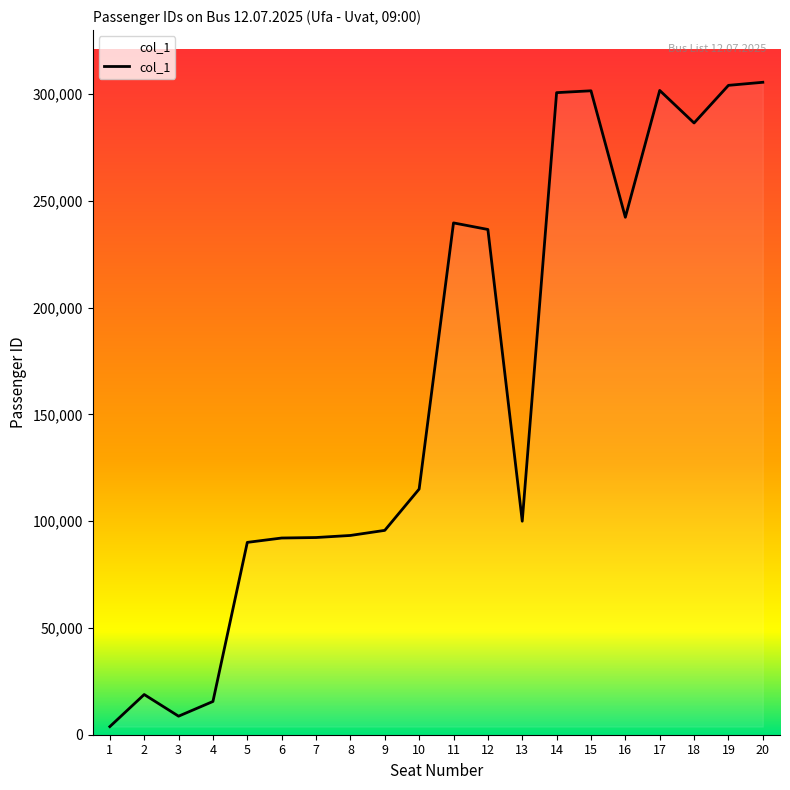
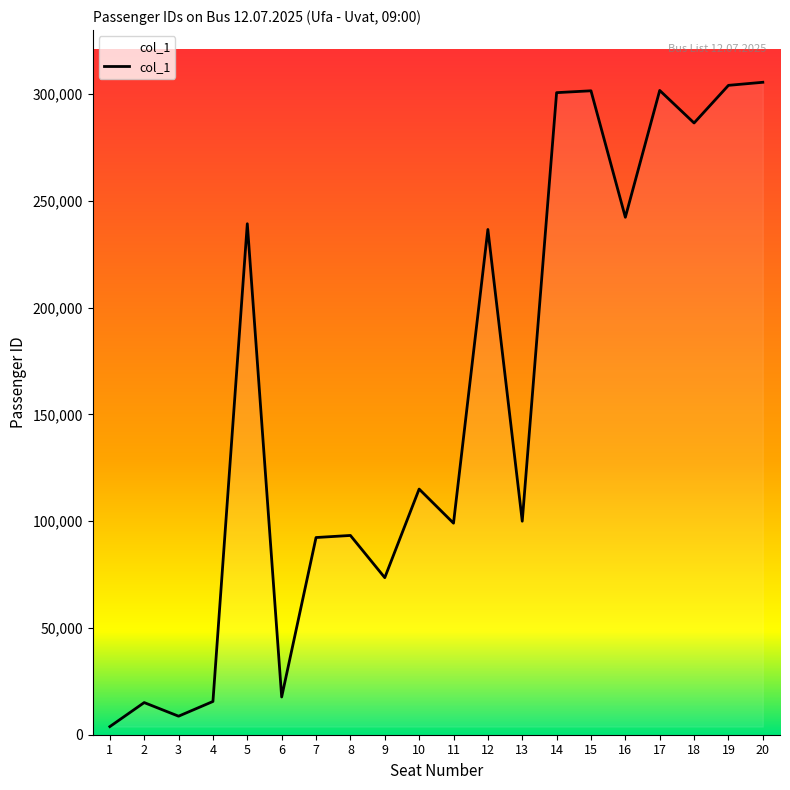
  {
    "1": "4,000",
-   "2": "19,000",
+   "2": "15,000",
    "3": "9,000",
    "4": "16,000",
-   "5": "90,000",
-   "6": "92,000",
+   "5": "239,000",
+   "6": "18,000",
    "7": "92,000",
    "8": "93,000",
-   "9": "96,000",
+   "9": "74,000",
    "10": "115,000",
-   "11": "240,000",
+   "11": "99,000",
    "12": "237,000",
    "13": "100,000",
    "14": "301,000",
    "15": "302,000",
    "16": "242,000",
    "17": "302,000",
    "18": "286,000",
    "19": "304,000",
    "20": "306,000"
  }
